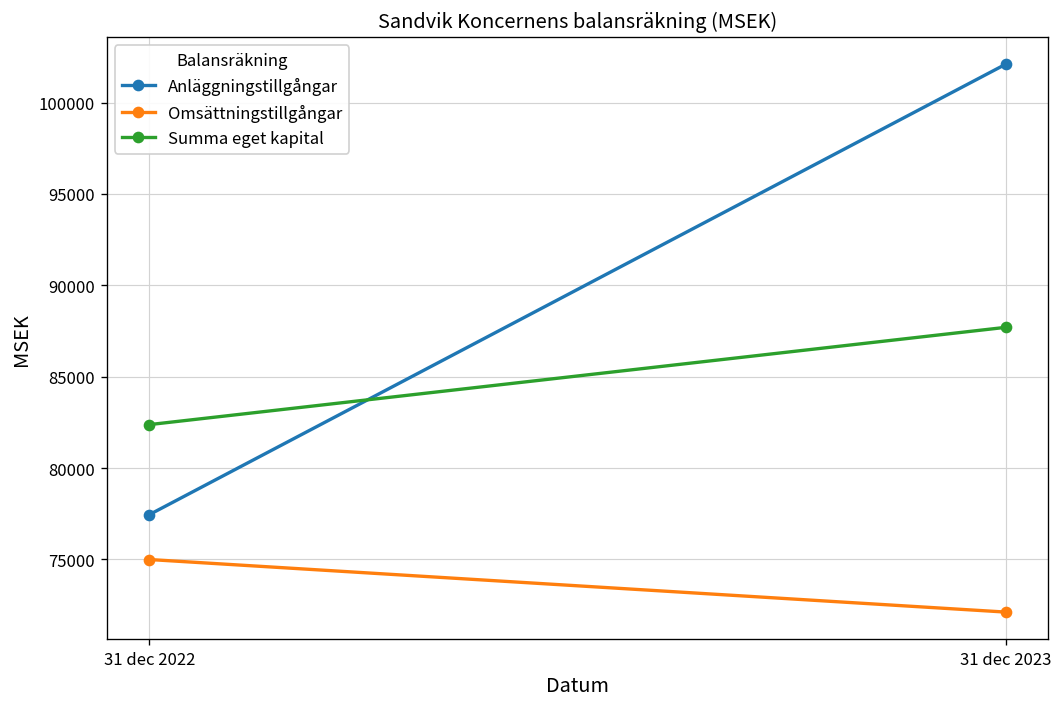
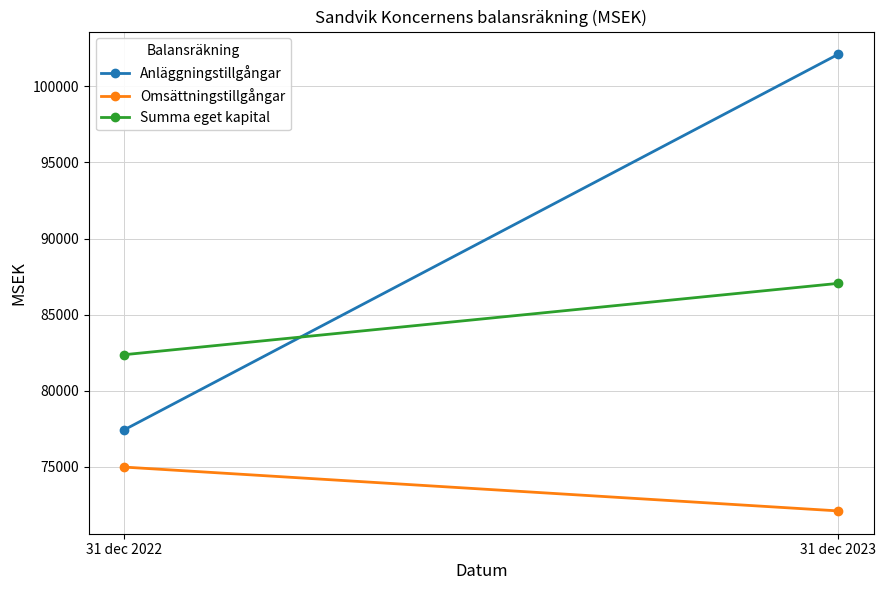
  {
    "Anläggningstillgångar": {
      "31 dec 2022": 77400,
      "31 dec 2023": 102100
    },
    "Omsättningstillgångar": {
      "31 dec 2022": 75000,
      "31 dec 2023": 72100
    },
    "Summa eget kapital": {
      "31 dec 2022": 82400,
-     "31 dec 2023": 87700
+     "31 dec 2023": 87100
    }
  }
